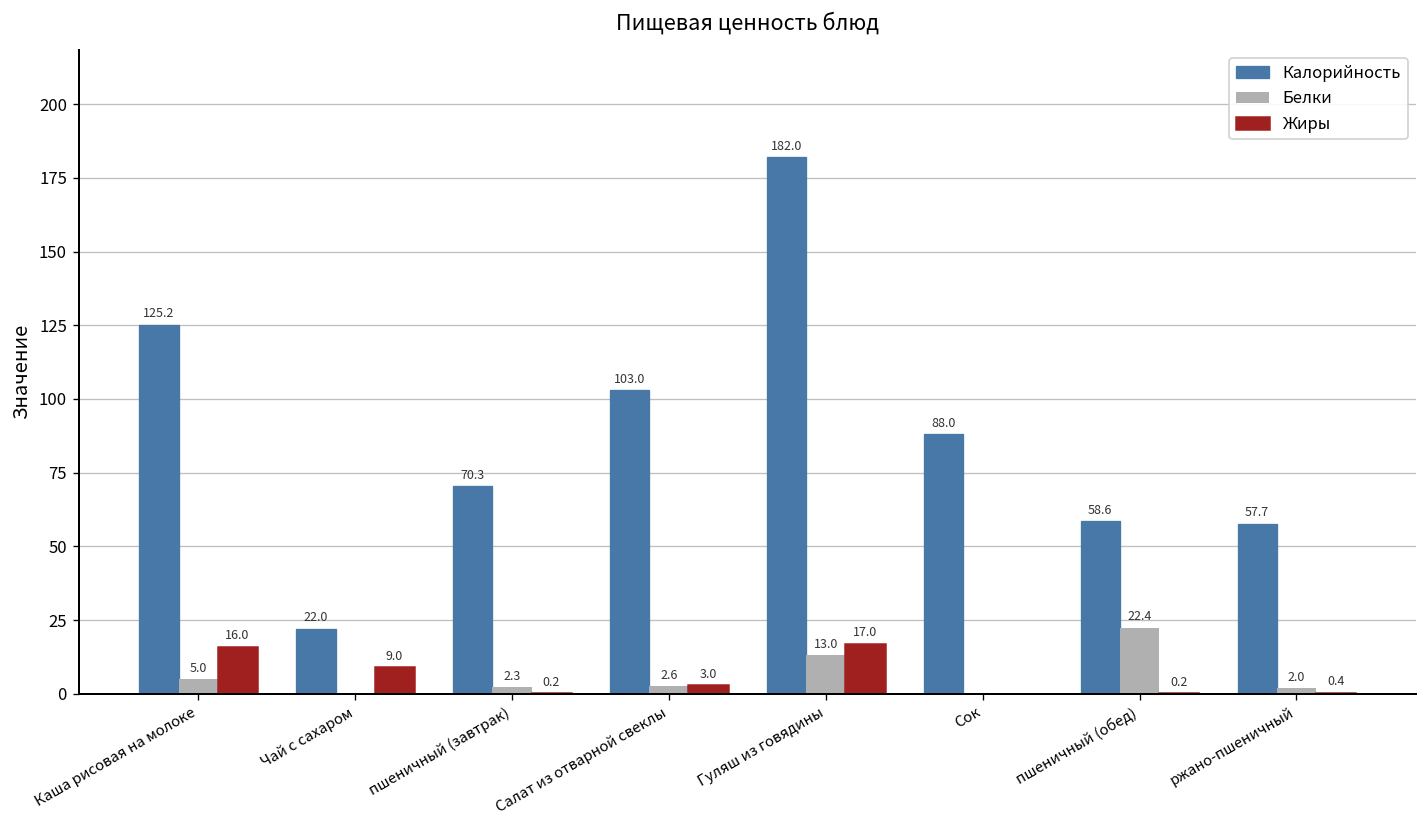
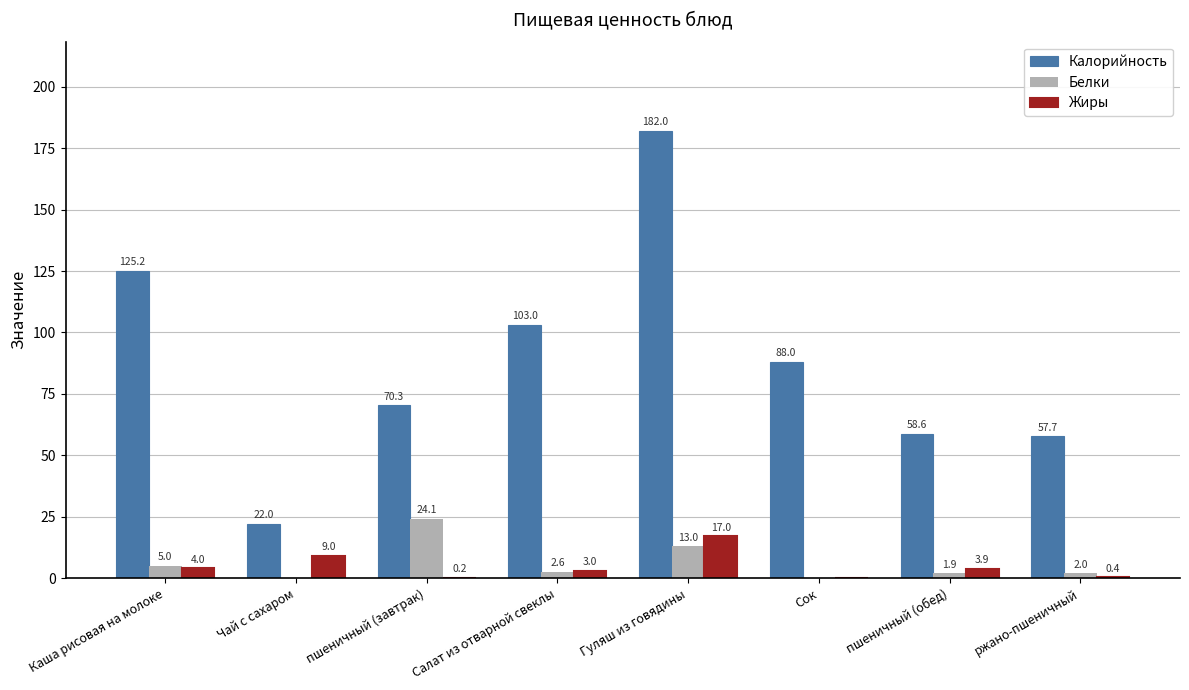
  {
    "Калорийность": {
      "Каша рисовая на молоке": 125.2,
      "Чай с сахаром": 22.0,
      "пшеничный (завтрак)": 70.3,
      "Салат из отварной свеклы": 103.0,
      "Гуляш из говядины": 182.0,
      "Сок": 88.0,
      "пшеничный (обед)": 58.6,
      "ржано-пшеничный": 57.7
    },
    "Белки": {
      "Каша рисовая на молоке": 5.0,
-     "пшеничный (завтрак)": 2.3,
+     "пшеничный (завтрак)": 24.1,
      "Салат из отварной свеклы": 2.6,
      "Гуляш из говядины": 13.0,
-     "пшеничный (обед)": 22.4,
+     "пшеничный (обед)": 1.9,
      "ржано-пшеничный": 2.0
    },
    "Жиры": {
-     "Каша рисовая на молоке": 16.0,
+     "Каша рисовая на молоке": 4.0,
      "Чай с сахаром": 9.0,
      "пшеничный (завтрак)": 0.2,
      "Салат из отварной свеклы": 3.0,
      "Гуляш из говядины": 17.0,
-     "пшеничный (обед)": 0.2,
+     "пшеничный (обед)": 3.9,
      "ржано-пшеничный": 0.4
    }
  }
